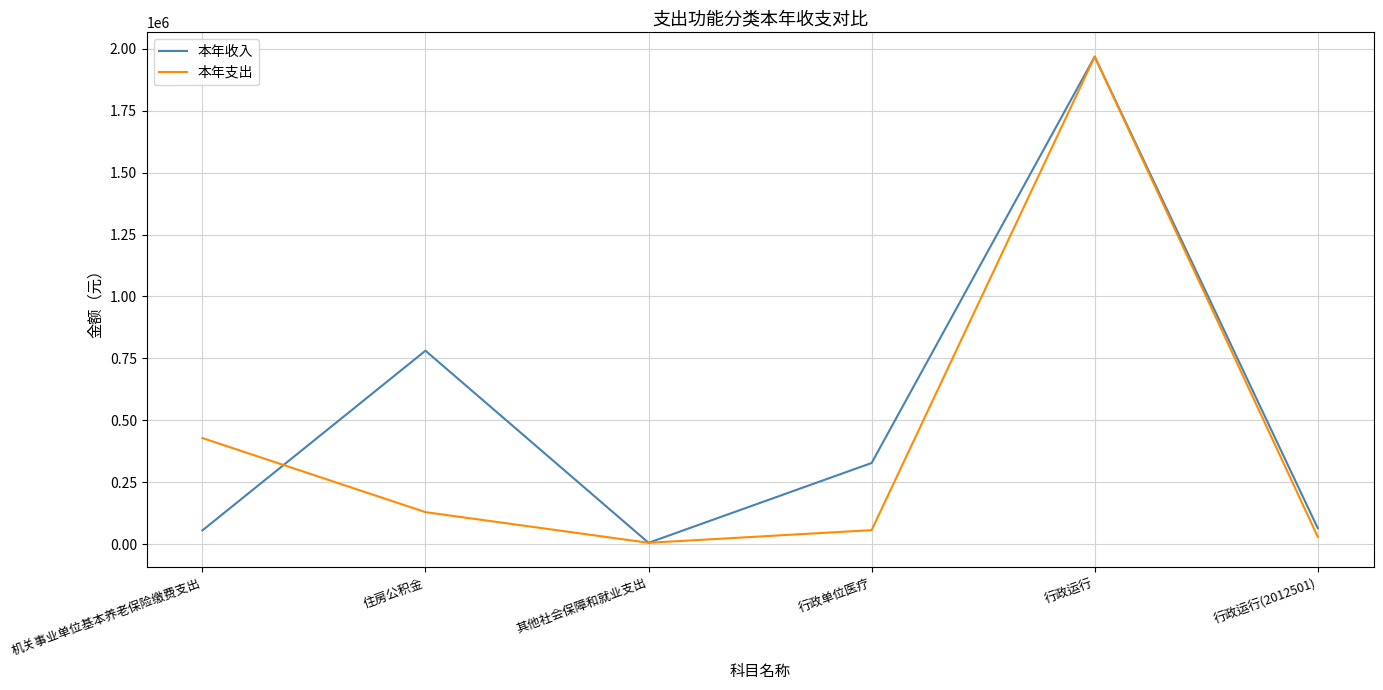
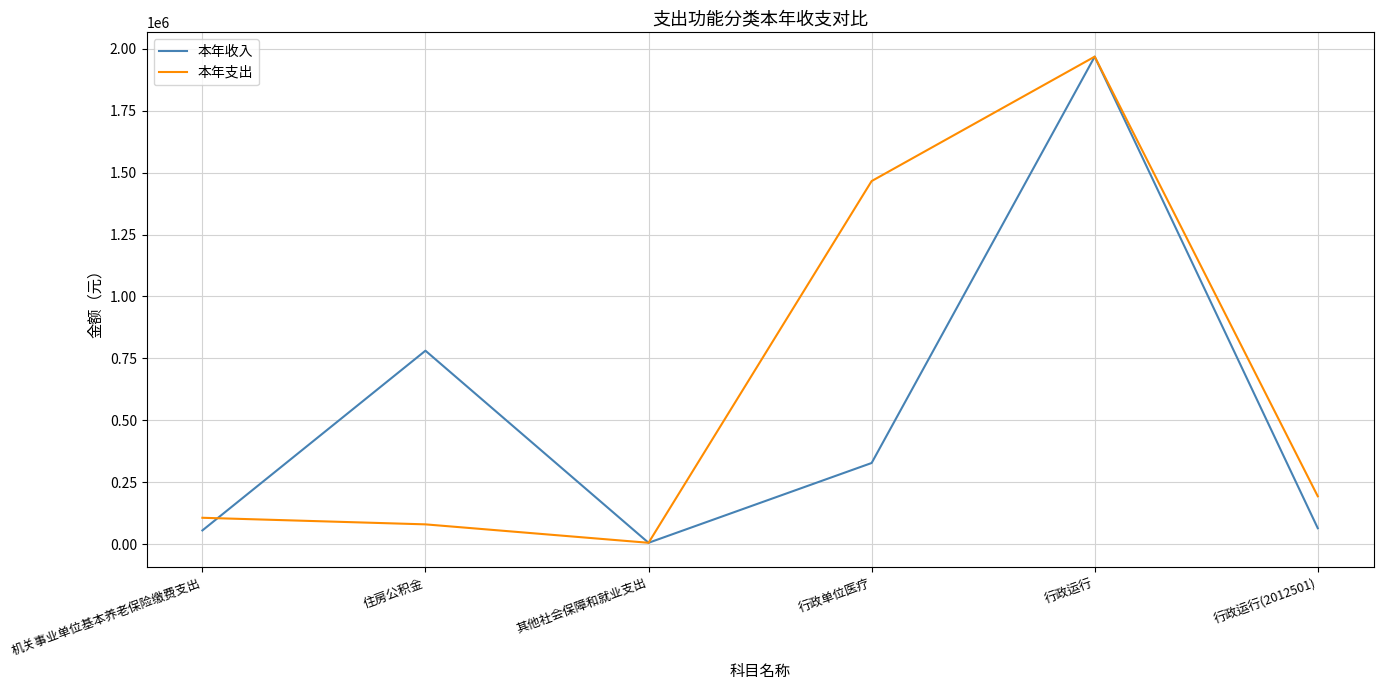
  {
    "本年收入": {
      "机关事业单位基本养老保险缴费支出": 60000,
      "住房公积金": 780000,
      "行政单位医疗": 330000,
      "行政运行(2012501)": 60000
    },
    "本年支出": {
-     "机关事业单位基本养老保险缴费支出": 430000,
-     "住房公积金": 130000,
-     "行政单位医疗": 60000,
-     "行政运行(2012501)": 30000
+     "机关事业单位基本养老保险缴费支出": 110000,
+     "住房公积金": 80000,
+     "行政单位医疗": 1470000,
+     "行政运行(2012501)": 190000
    }
  }
